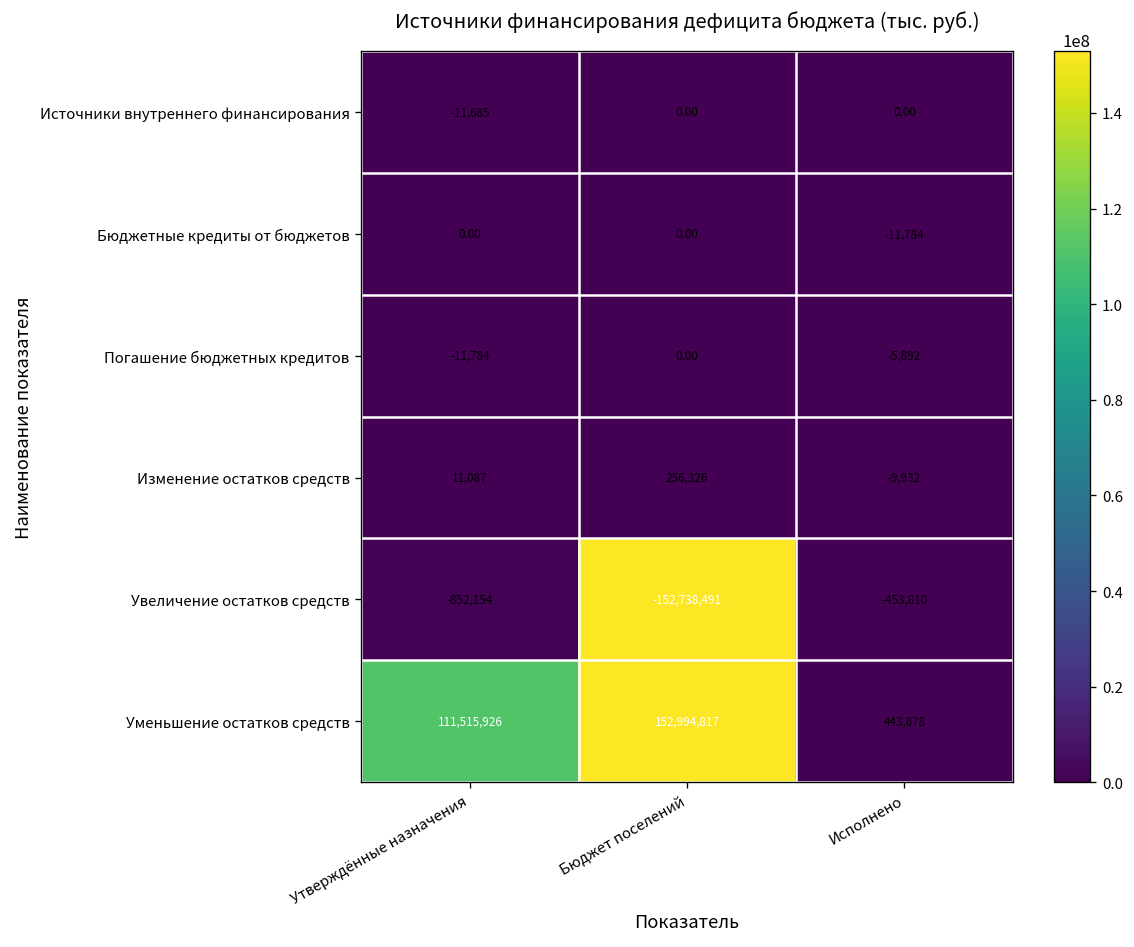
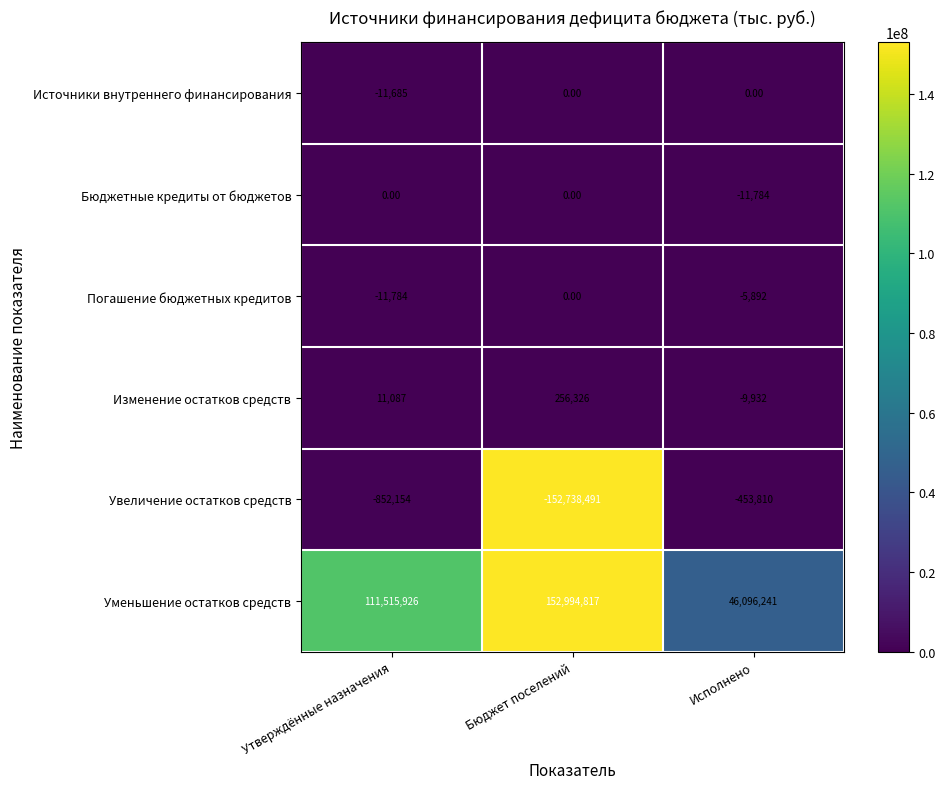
  {
    "Источники внутреннего финансирования": {
      "Утверждённые назначения": "-11,685",
      "Бюджет поселений": "0.00",
      "Исполнено": "0.00"
    },
    "Бюджетные кредиты от бюджетов": {
      "Утверждённые назначения": "0.00",
      "Бюджет поселений": "0.00",
      "Исполнено": "-11,784"
    },
    "Погашение бюджетных кредитов": {
      "Утверждённые назначения": "-11,784",
      "Бюджет поселений": "0.00",
      "Исполнено": "-5,892"
    },
    "Изменение остатков средств": {
      "Утверждённые назначения": "11,087",
      "Бюджет поселений": "256,326",
      "Исполнено": "-9,932"
    },
    "Увеличение остатков средств": {
      "Утверждённые назначения": "-852,154",
      "Бюджет поселений": "-152,738,491",
      "Исполнено": "-453,810"
    },
    "Уменьшение остатков средств": {
      "Утверждённые назначения": "111,515,926",
      "Бюджет поселений": "152,994,817",
-     "Исполнено": "443,878"
+     "Исполнено": "46,096,241"
    }
  }
